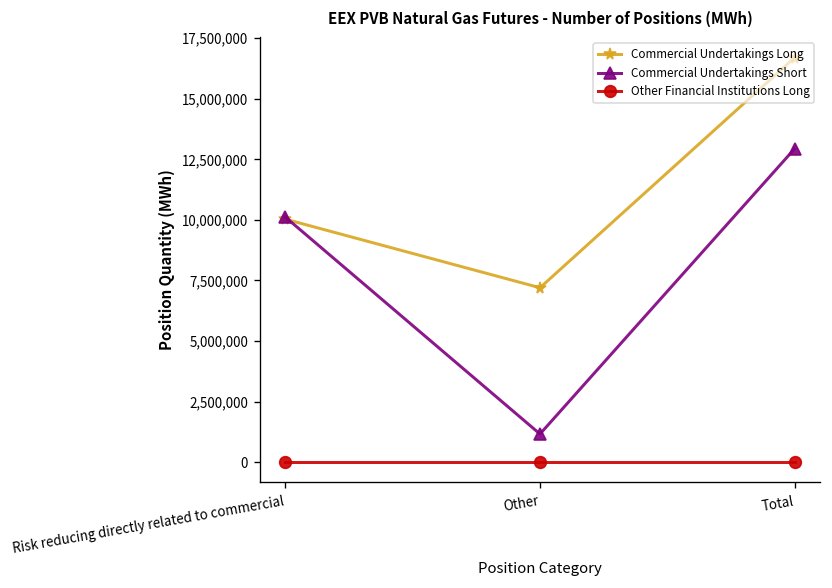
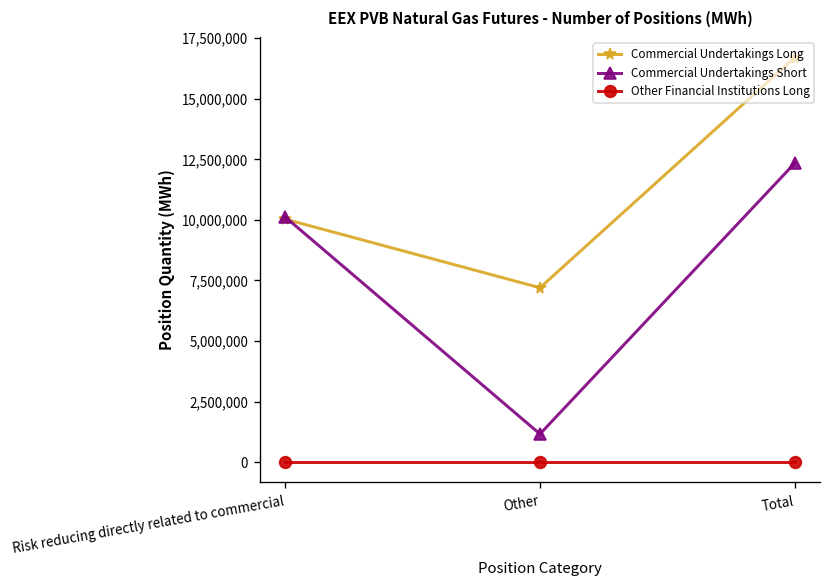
  {
    "Commercial Undertakings Long": {
      "Other": "7,200,000"
    },
    "Commercial Undertakings Short": {
      "Other": "1,200,000",
-     "Total": "12,900,000"
+     "Total": "12,300,000"
    },
    "Other Financial Institutions Long": {
      "Risk reducing directly related to commercial": "0",
      "Other": "0",
      "Total": "0"
    }
  }
